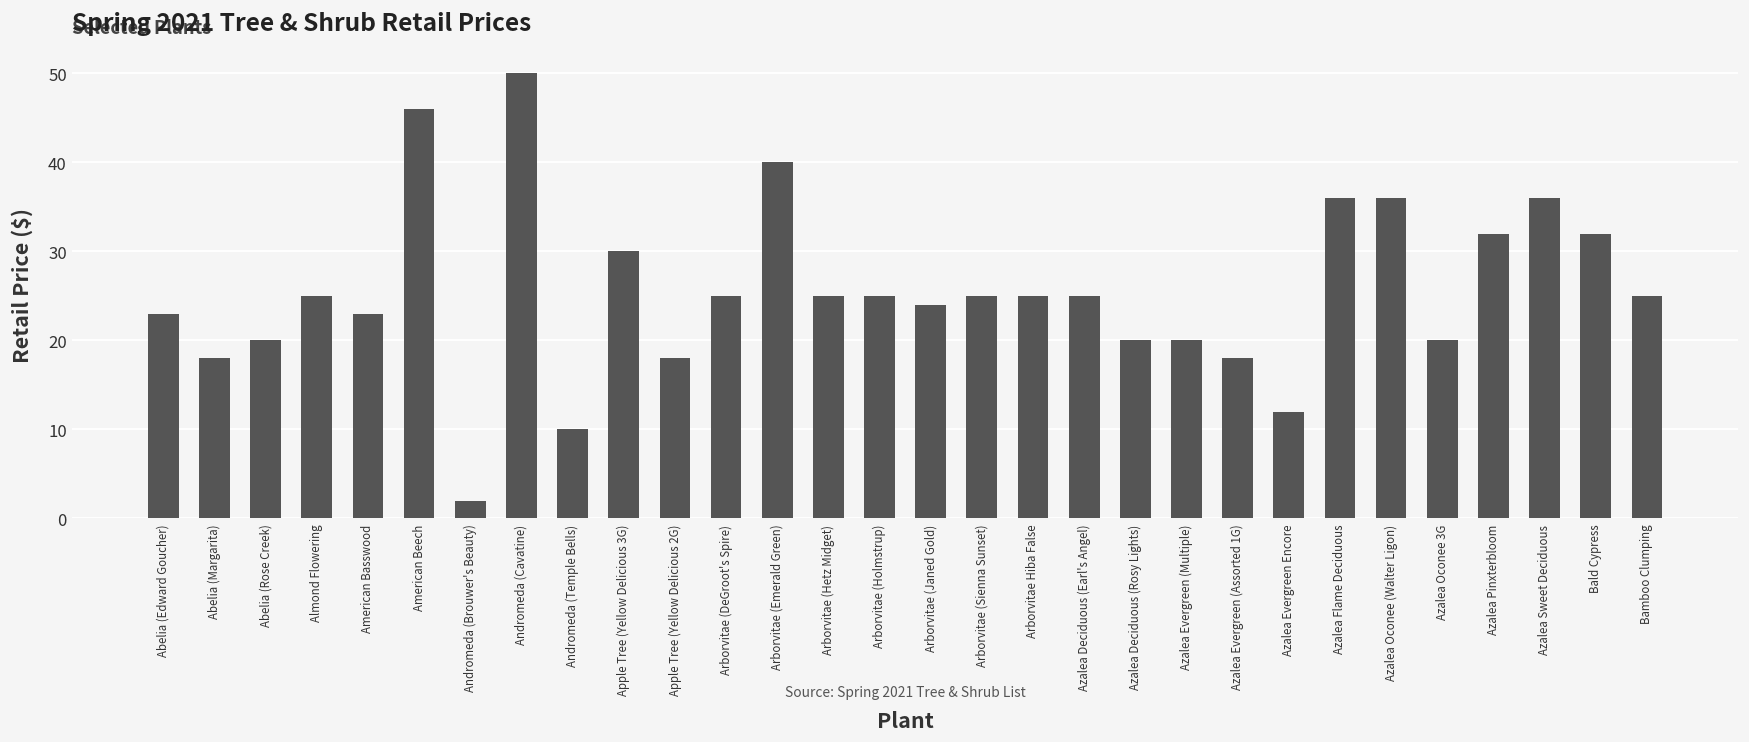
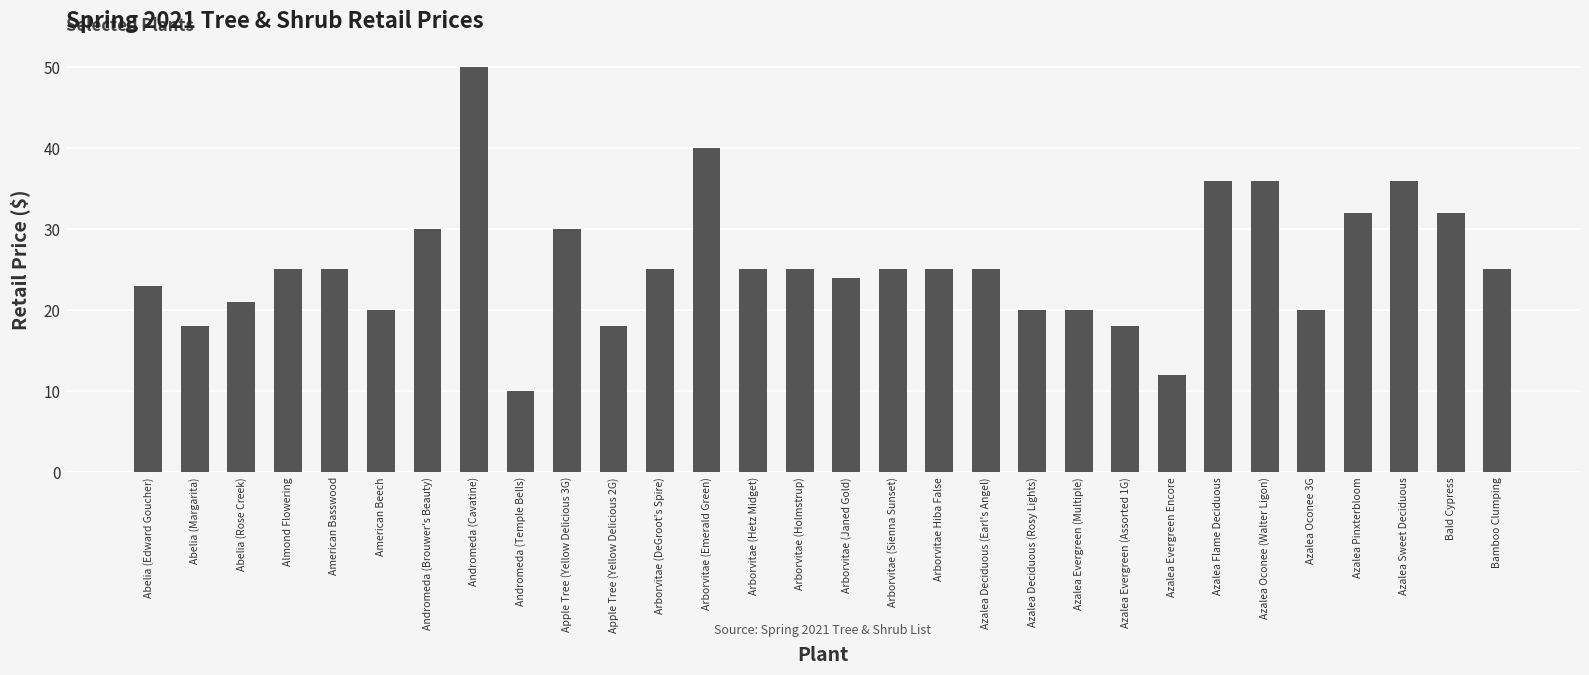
  {
    "Abelia (Edward Goucher)": 23,
    "Abelia (Margarita)": 18,
-   "Abelia (Rose Creek)": 20,
+   "Abelia (Rose Creek)": 21,
    "Almond Flowering": 25,
-   "American Basswood": 23,
-   "American Beech": 46,
-   "Andromeda (Brouwer's Beauty)": 2,
+   "American Basswood": 25,
+   "American Beech": 20,
+   "Andromeda (Brouwer's Beauty)": 30,
    "Andromeda (Cavatine)": 50,
    "Andromeda (Temple Bells)": 10,
    "Apple Tree (Yellow Delicious 3G)": 30,
    "Apple Tree (Yellow Delicious 2G)": 18,
    "Arborvitae (DeGroot's Spire)": 25,
    "Arborvitae (Emerald Green)": 40,
    "Arborvitae (Hetz Midget)": 25,
    "Arborvitae (Holmstrup)": 25,
    "Arborvitae (Janed Gold)": 24,
    "Arborvitae (Sienna Sunset)": 25,
    "Arborvitae Hiba False": 25,
    "Azalea Deciduous (Earl's Angel)": 25,
    "Azalea Deciduous (Rosy Lights)": 20,
    "Azalea Evergreen (Multiple)": 20,
    "Azalea Evergreen (Assorted 1G)": 18,
    "Azalea Evergreen Encore": 12,
    "Azalea Flame Deciduous": 36,
    "Azalea Oconee (Walter Ligon)": 36,
    "Azalea Oconee 3G": 20,
    "Azalea Pinxterbloom": 32,
    "Azalea Sweet Deciduous": 36,
    "Bald Cypress": 32,
    "Bamboo Clumping": 25
  }
